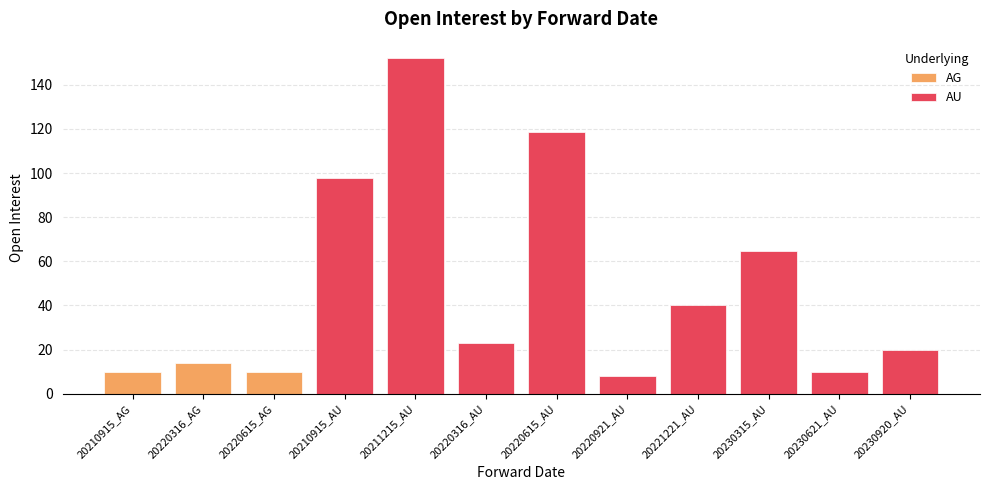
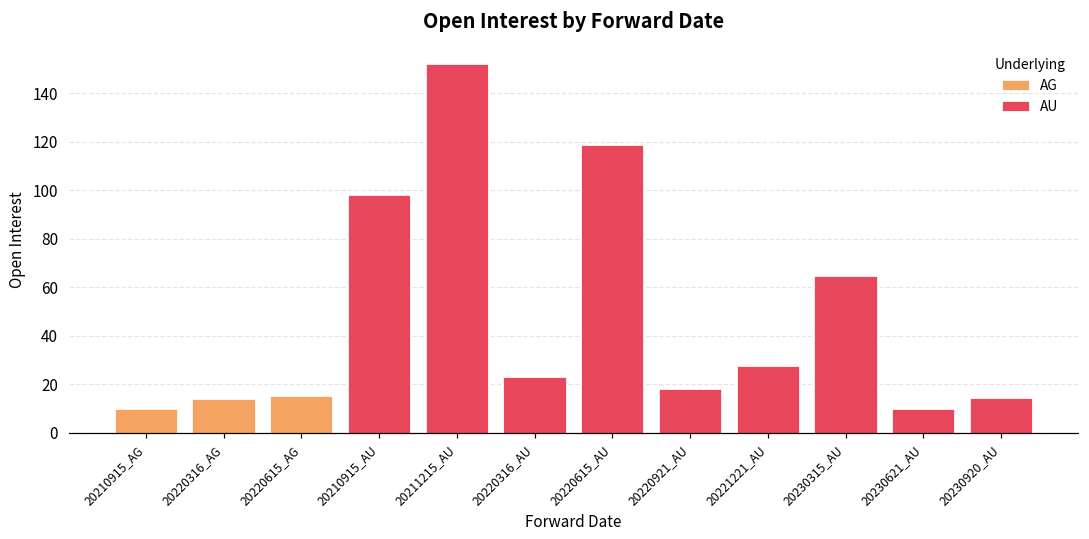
  {
    "AG": {
      "20210915_AG": 10,
      "20220316_AG": 14,
-     "20220615_AG": 10,
+     "20220615_AG": 15,
      "20210915_AU": 0,
      "20211215_AU": 0,
      "20220316_AU": 0,
      "20220615_AU": 0,
      "20220921_AU": 0,
      "20221221_AU": 0,
      "20230315_AU": 0,
      "20230621_AU": 0,
      "20230920_AU": 0
    },
    "AU": {
      "20210915_AG": 0,
      "20220316_AG": 0,
      "20220615_AG": 0,
      "20210915_AU": 98,
      "20211215_AU": 152,
      "20220316_AU": 23,
      "20220615_AU": 119,
-     "20220921_AU": 8,
-     "20221221_AU": 40,
+     "20220921_AU": 18,
+     "20221221_AU": 28,
      "20230315_AU": 65,
      "20230621_AU": 10,
-     "20230920_AU": 20
+     "20230920_AU": 14
    }
  }
